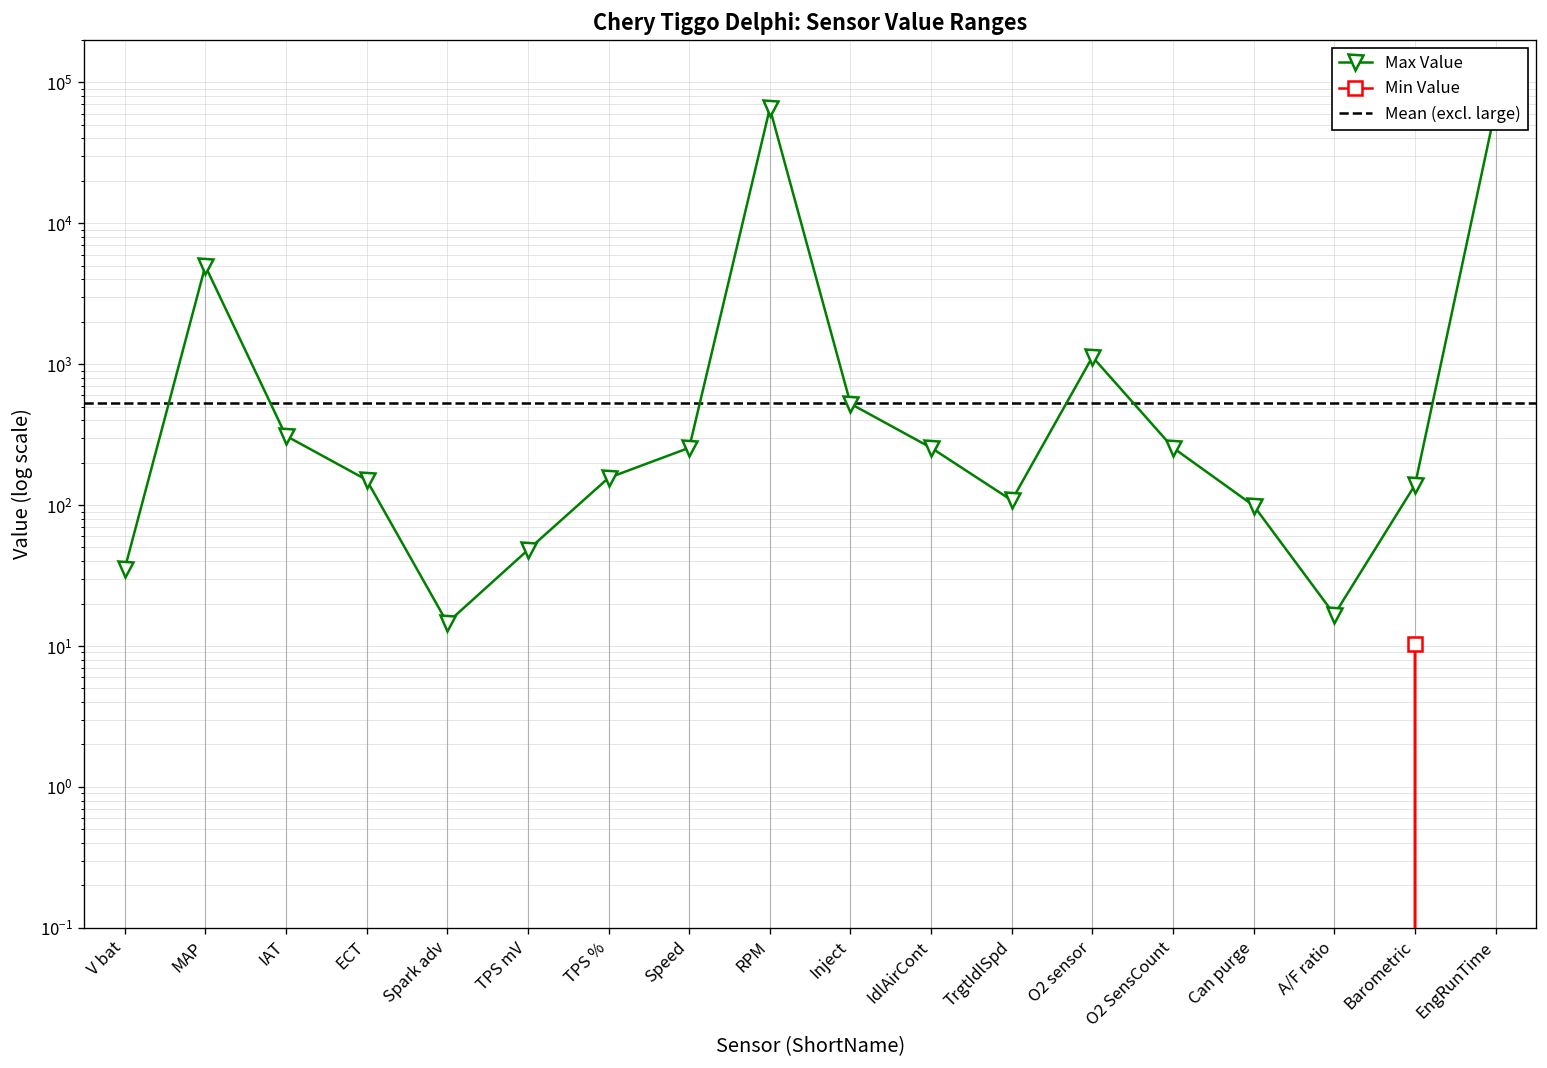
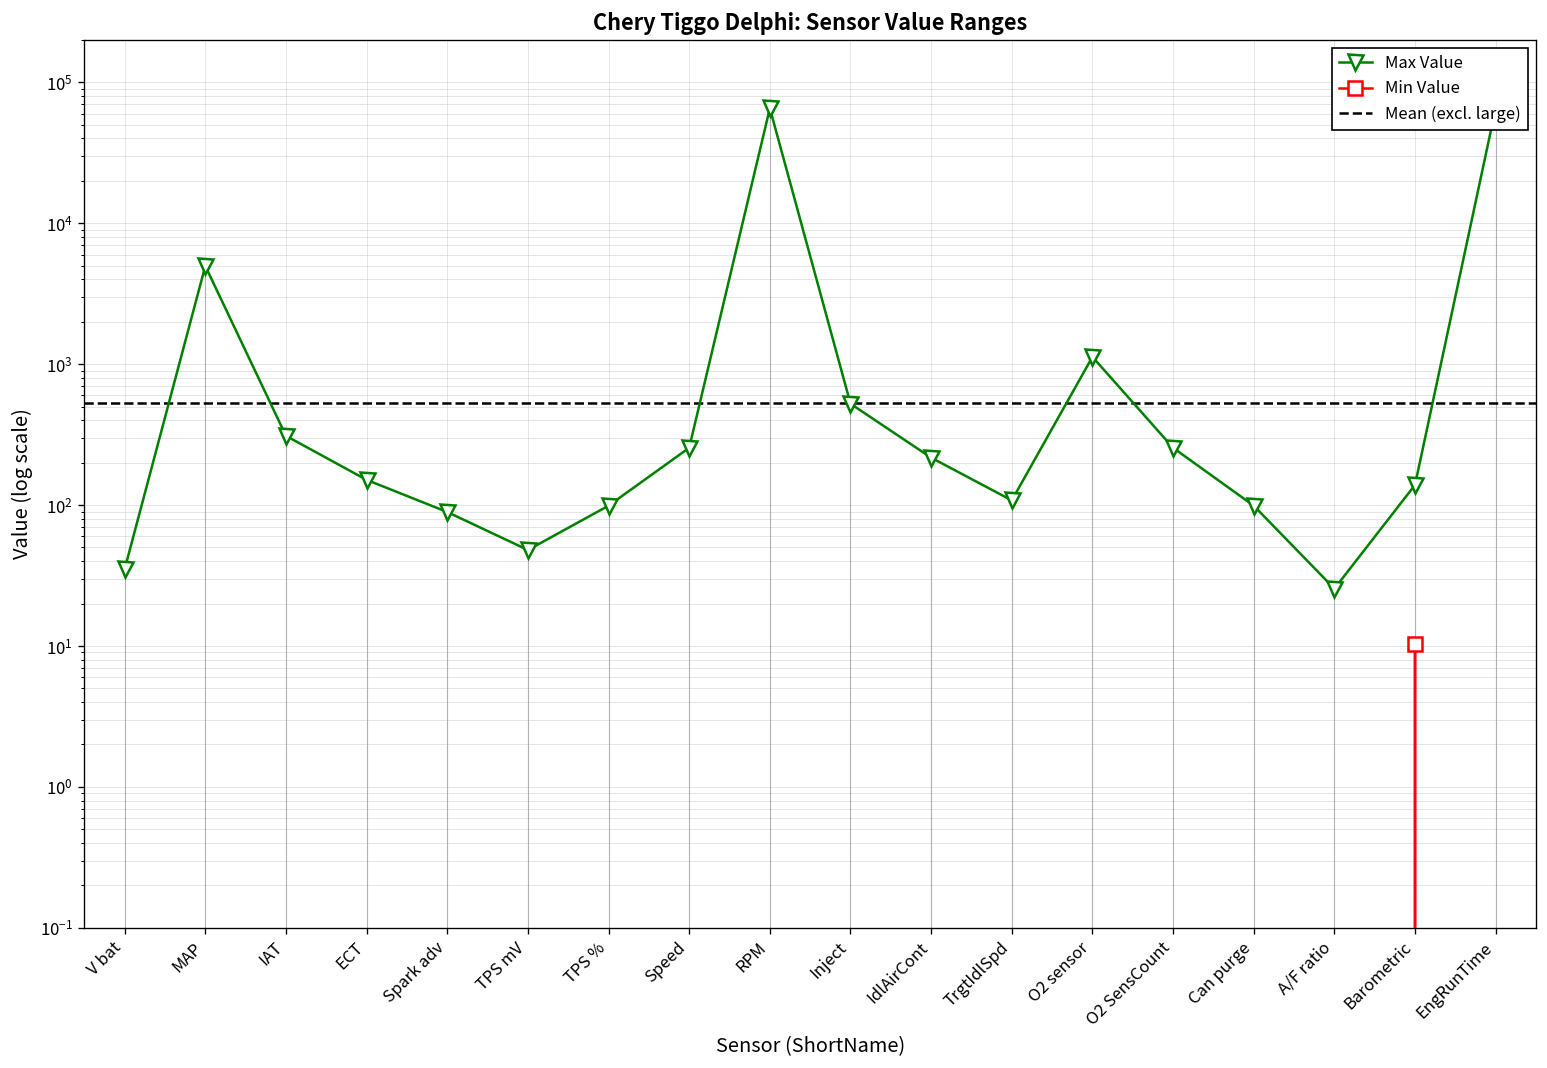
  {
    "Max Value": {
-     "Spark adv": 15,
-     "TPS %": 160,
-     "IdlAirCont": 260,
-     "A/F ratio": 17
+     "Spark adv": 90,
+     "TPS %": 100,
+     "IdlAirCont": 220,
+     "A/F ratio": 26
    }
  }
